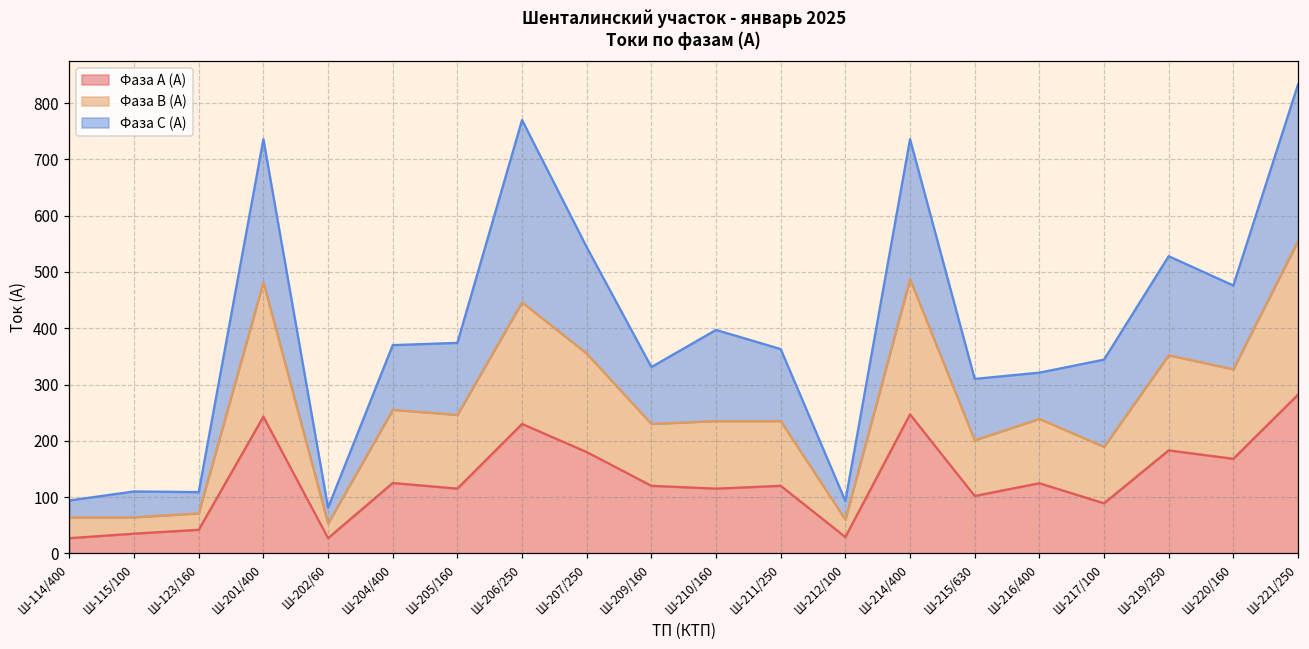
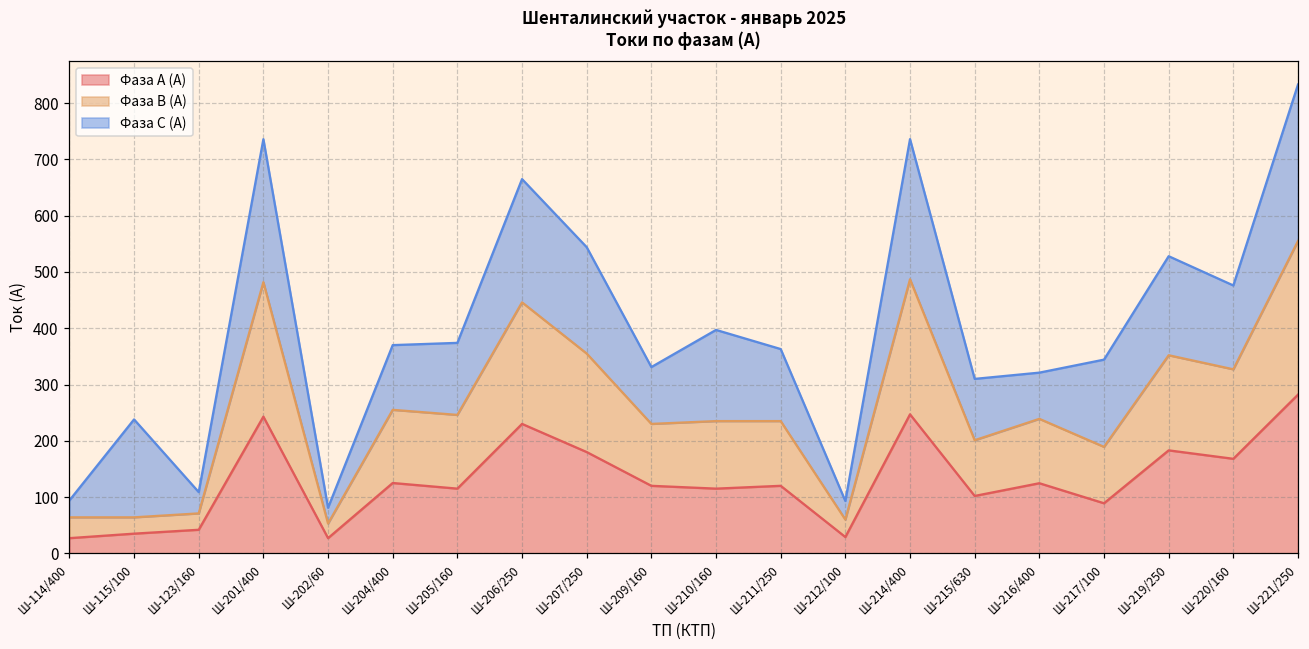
  {
    "Фаза С (А)": {
      "Ш-114/400": 30,
-     "Ш-115/100": 50,
+     "Ш-115/100": 170,
      "Ш-123/160": 40,
      "Ш-201/400": 250,
      "Ш-202/60": 30,
      "Ш-204/400": 120,
      "Ш-205/160": 130,
-     "Ш-206/250": 320,
+     "Ш-206/250": 220,
      "Ш-207/250": 190,
      "Ш-209/160": 100,
      "Ш-210/160": 160,
      "Ш-211/250": 130,
      "Ш-212/100": 30,
      "Ш-214/400": 250,
      "Ш-215/630": 110,
      "Ш-216/400": 80,
      "Ш-217/100": 160,
      "Ш-219/250": 180,
      "Ш-220/160": 150,
      "Ш-221/250": 280
    }
  }
